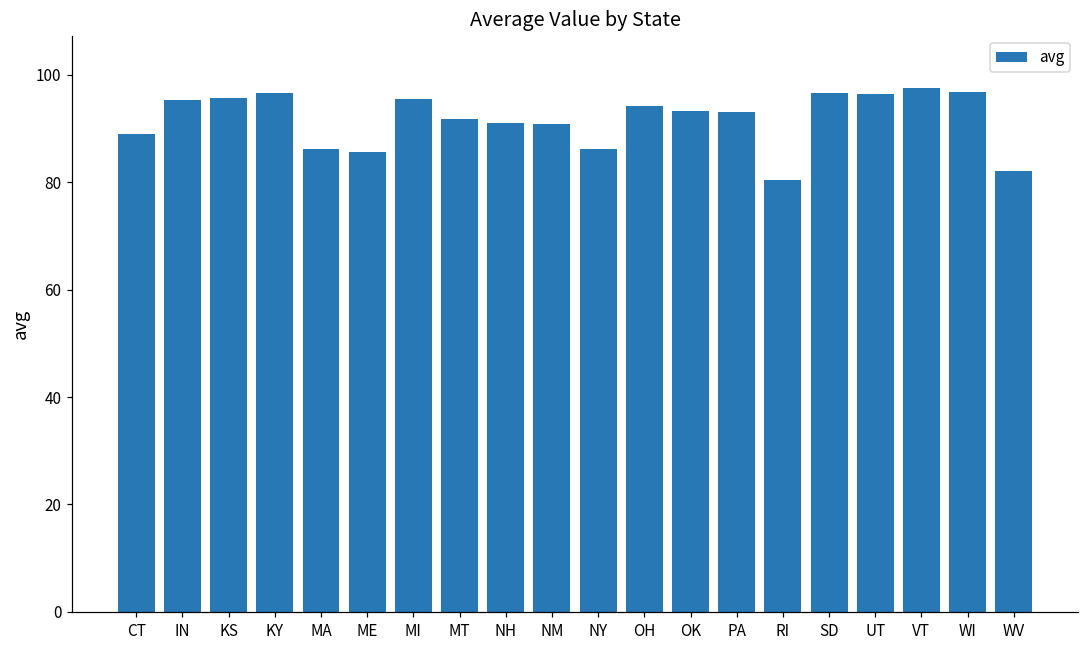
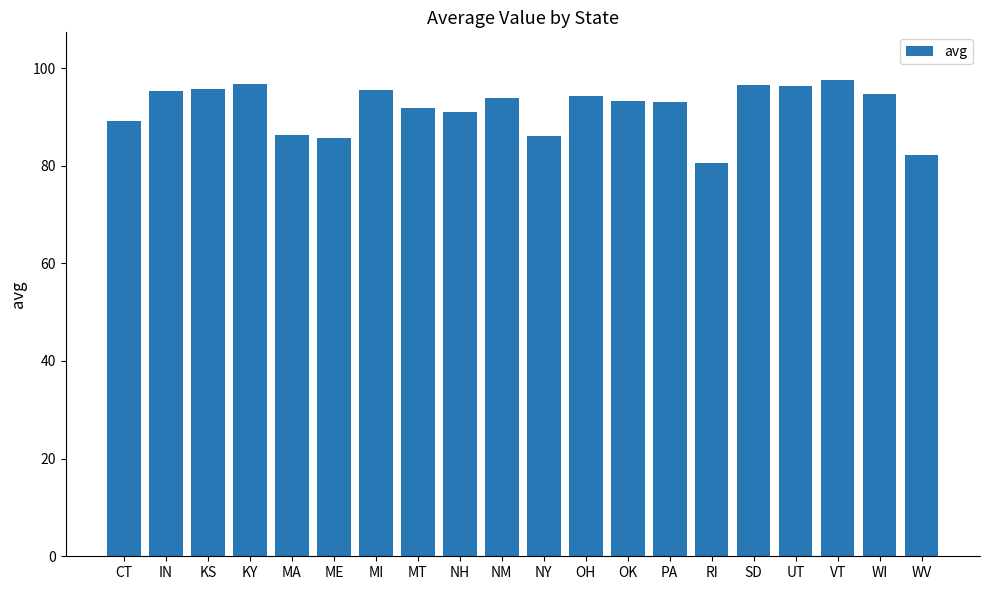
  {
    "CT": 89,
    "IN": 95,
    "KS": 96,
    "KY": 97,
    "MA": 86,
    "ME": 86,
    "MI": 95,
    "MT": 92,
    "NH": 91,
-   "NM": 91,
+   "NM": 94,
    "NY": 86,
    "OH": 94,
    "OK": 93,
    "PA": 93,
    "RI": 80,
    "SD": 97,
    "UT": 96,
    "VT": 98,
-   "WI": 97,
+   "WI": 95,
    "WV": 82
  }
